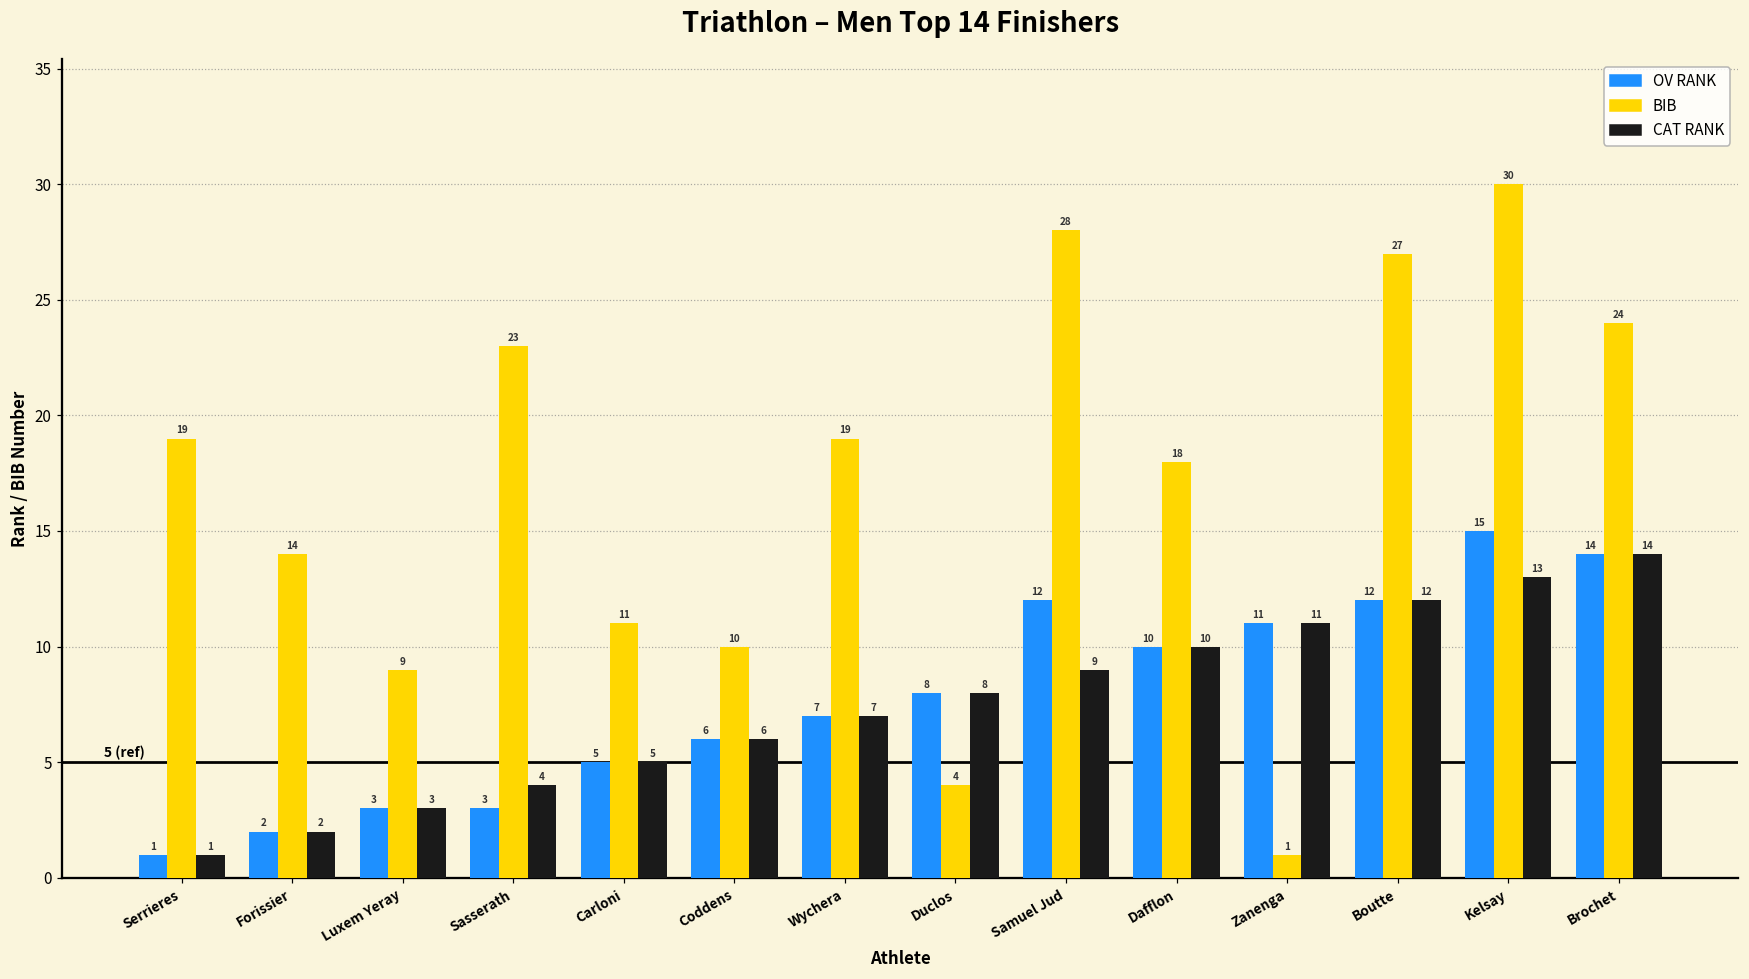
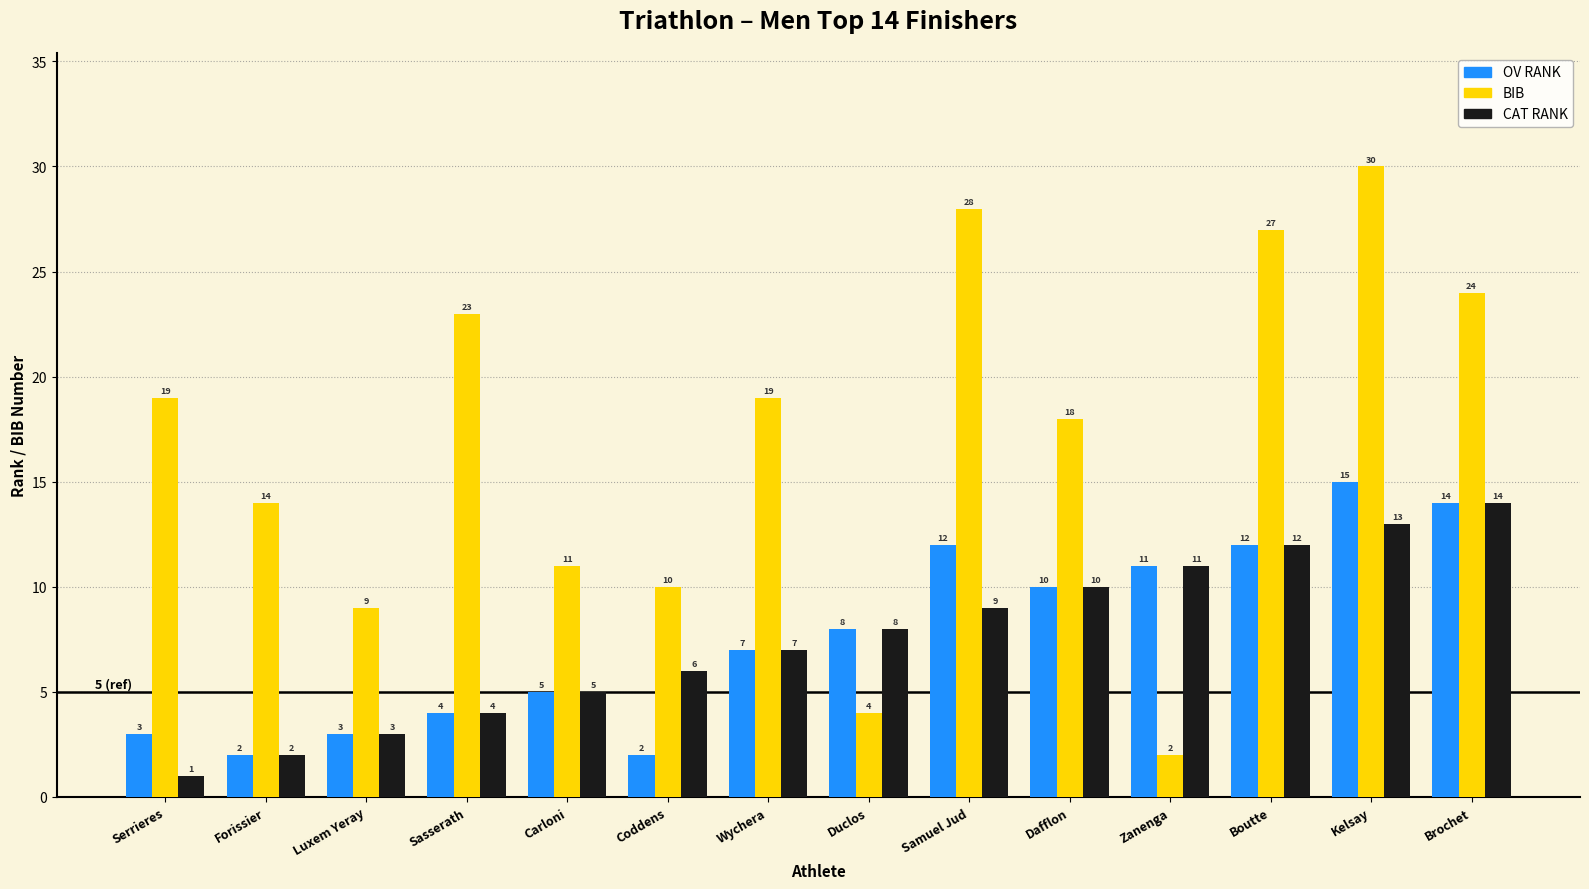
  {
    "OV RANK": {
-     "Serrieres": 1,
+     "Serrieres": 3,
      "Forissier": 2,
      "Luxem Yeray": 3,
-     "Sasserath": 3,
+     "Sasserath": 4,
      "Carloni": 5,
-     "Coddens": 6,
+     "Coddens": 2,
      "Wychera": 7,
      "Duclos": 8,
      "Samuel Jud": 12,
      "Dafflon": 10,
      "Zanenga": 11,
      "Boutte": 12,
      "Kelsay": 15,
      "Brochet": 14
    },
    "BIB": {
      "Serrieres": 19,
      "Forissier": 14,
      "Luxem Yeray": 9,
      "Sasserath": 23,
      "Carloni": 11,
      "Coddens": 10,
      "Wychera": 19,
      "Duclos": 4,
      "Samuel Jud": 28,
      "Dafflon": 18,
-     "Zanenga": 1,
+     "Zanenga": 2,
      "Boutte": 27,
      "Kelsay": 30,
      "Brochet": 24
    },
    "CAT RANK": {
      "Serrieres": 1,
      "Forissier": 2,
      "Luxem Yeray": 3,
      "Sasserath": 4,
      "Carloni": 5,
      "Coddens": 6,
      "Wychera": 7,
      "Duclos": 8,
      "Samuel Jud": 9,
      "Dafflon": 10,
      "Zanenga": 11,
      "Boutte": 12,
      "Kelsay": 13,
      "Brochet": 14
    }
  }
